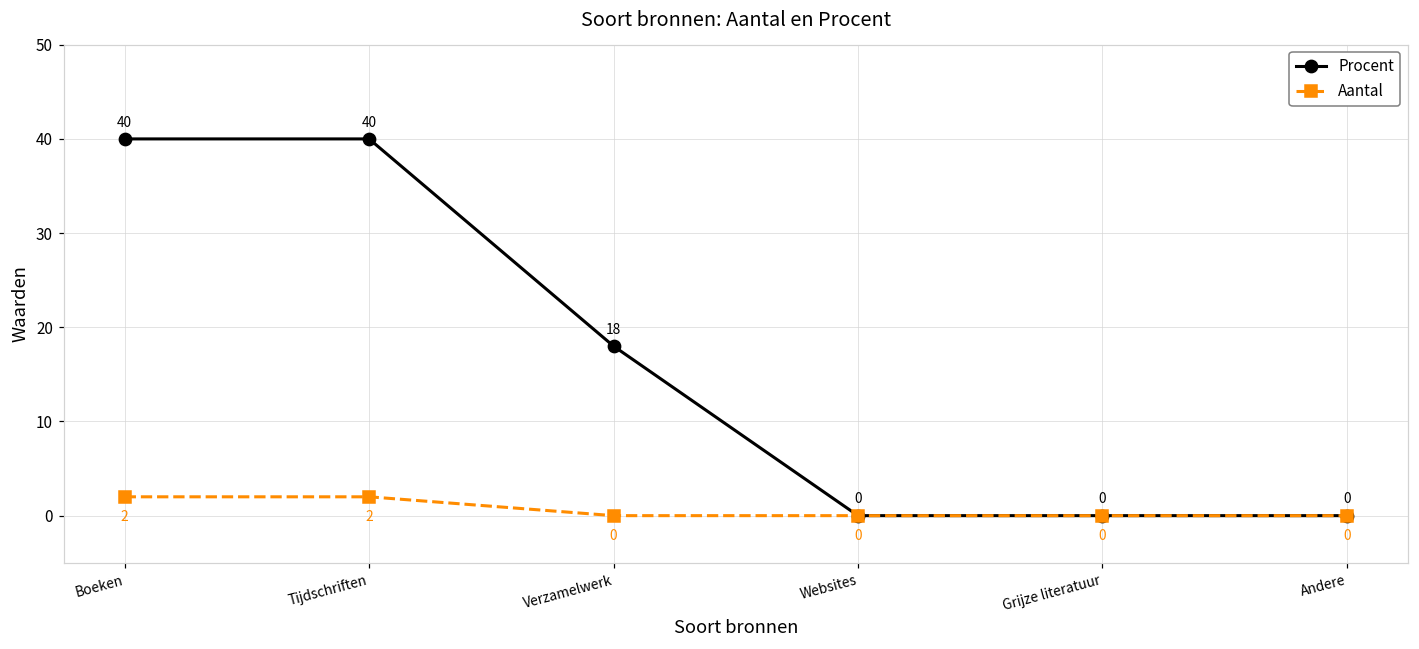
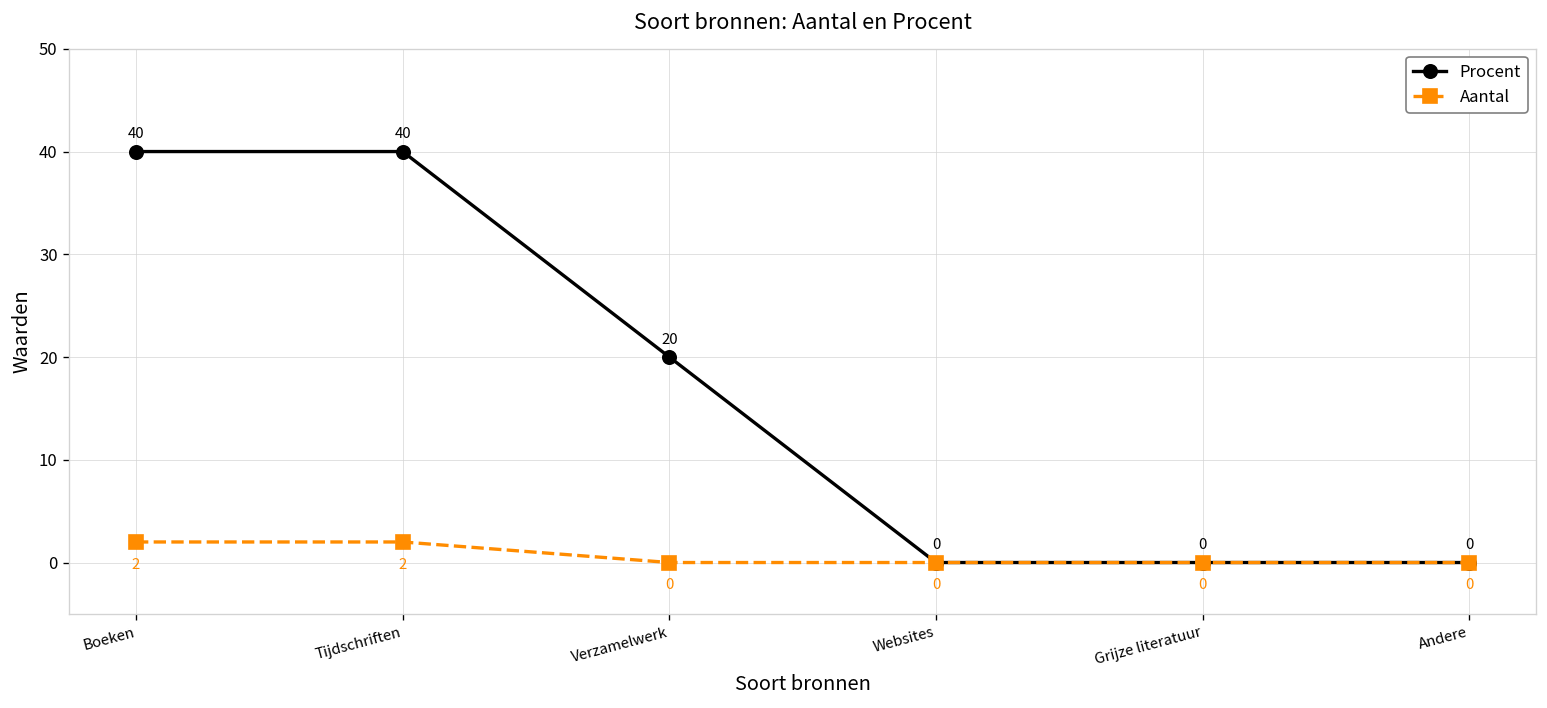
  {
    "Procent": {
      "Boeken": 40,
      "Tijdschriften": 40,
-     "Verzamelwerk": 18
+     "Verzamelwerk": 20
    },
    "Aantal": {
      "Boeken": 2,
      "Tijdschriften": 2,
      "Verzamelwerk": 0
    }
  }
